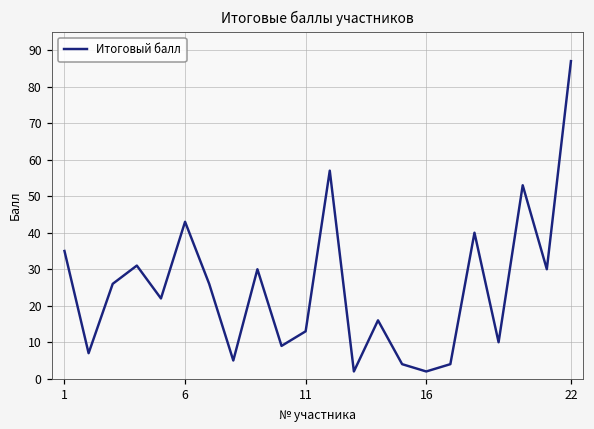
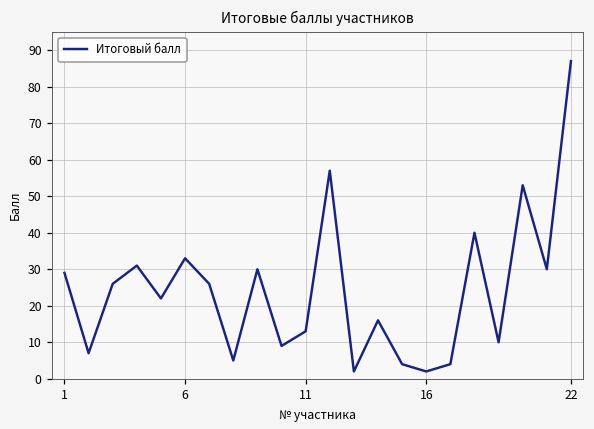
  {
-   "1": 35,
-   "6": 43,
+   "1": 29,
+   "6": 33,
    "11": 13,
    "16": 2,
    "22": 87
  }
